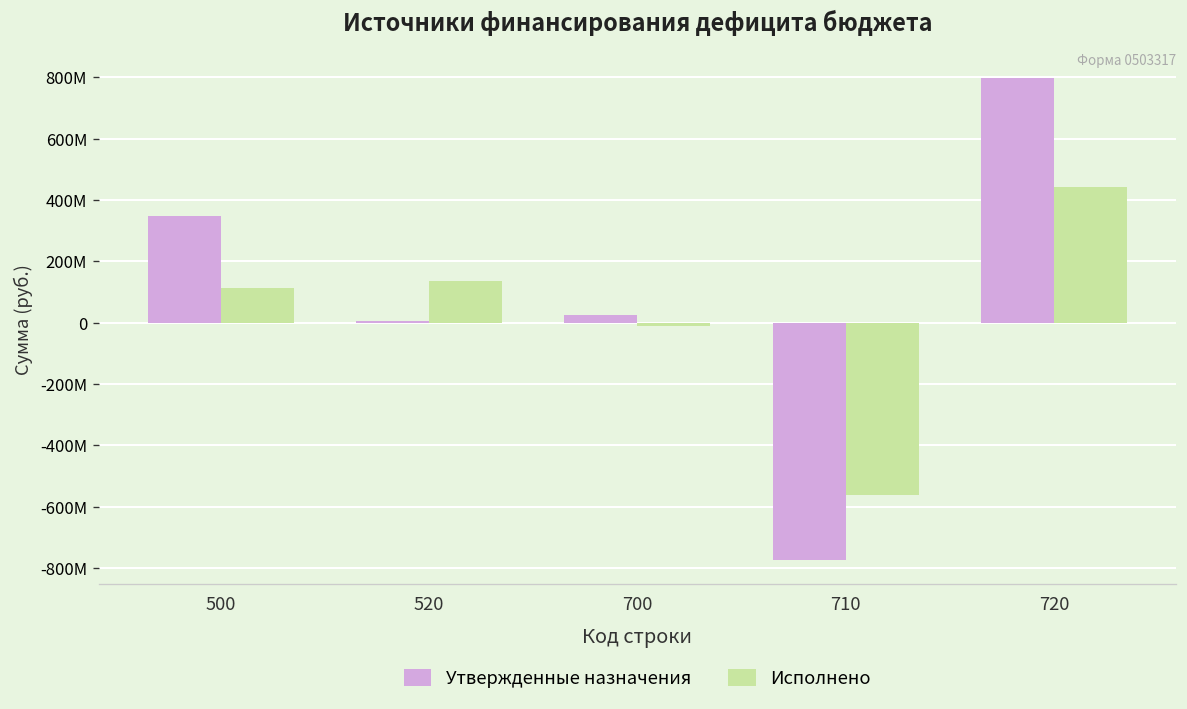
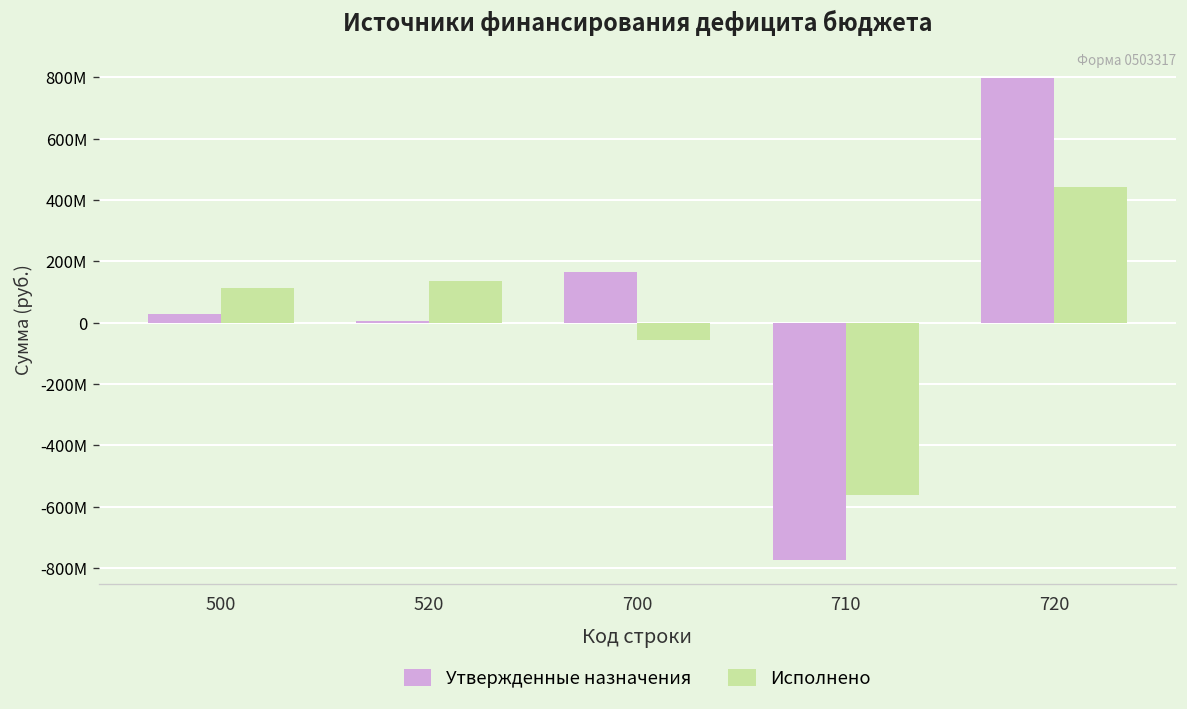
  {
    "Утвержденные назначения": {
-     "500": 350000000,
-     "700": 20000000,
+     "500": 30000000,
+     "700": 170000000,
      "710": -770000000,
      "720": 800000000
    },
    "Исполнено": {
      "500": 110000000,
      "520": 140000000,
-     "700": -10000000,
+     "700": -60000000,
      "710": -560000000,
      "720": 440000000
    }
  }
